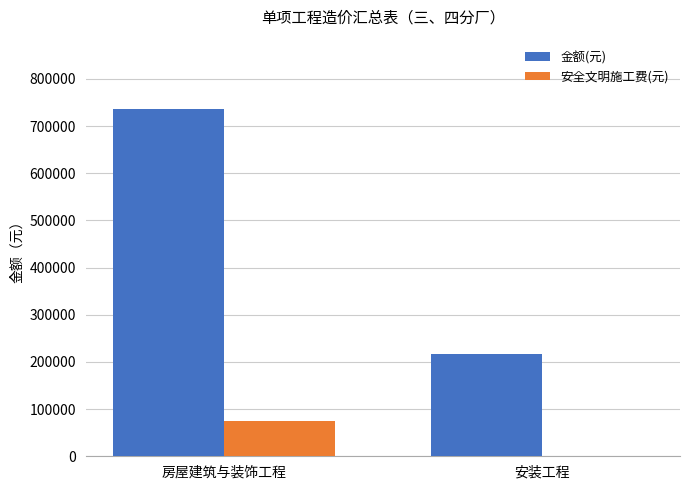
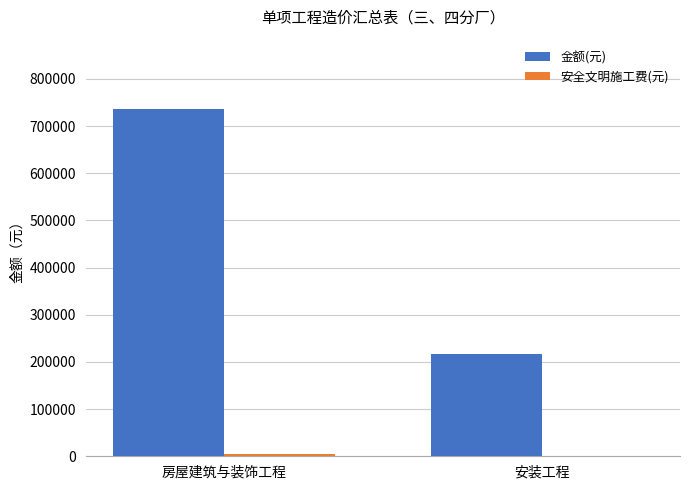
  {
    "金额(元)": {
      "房屋建筑与装饰工程": 740000,
      "安装工程": 220000
    },
    "安全文明施工费(元)": {
-     "房屋建筑与装饰工程": 80000
+     "房屋建筑与装饰工程": 0
    }
  }
